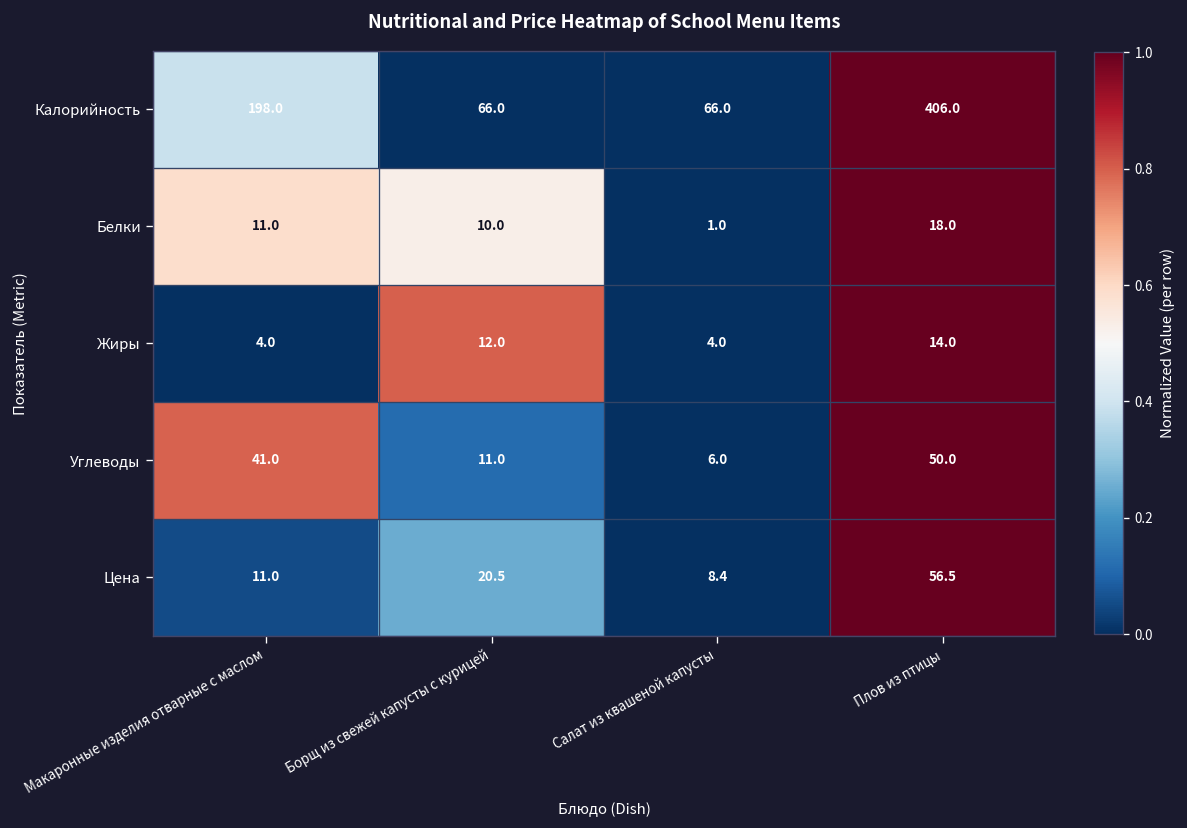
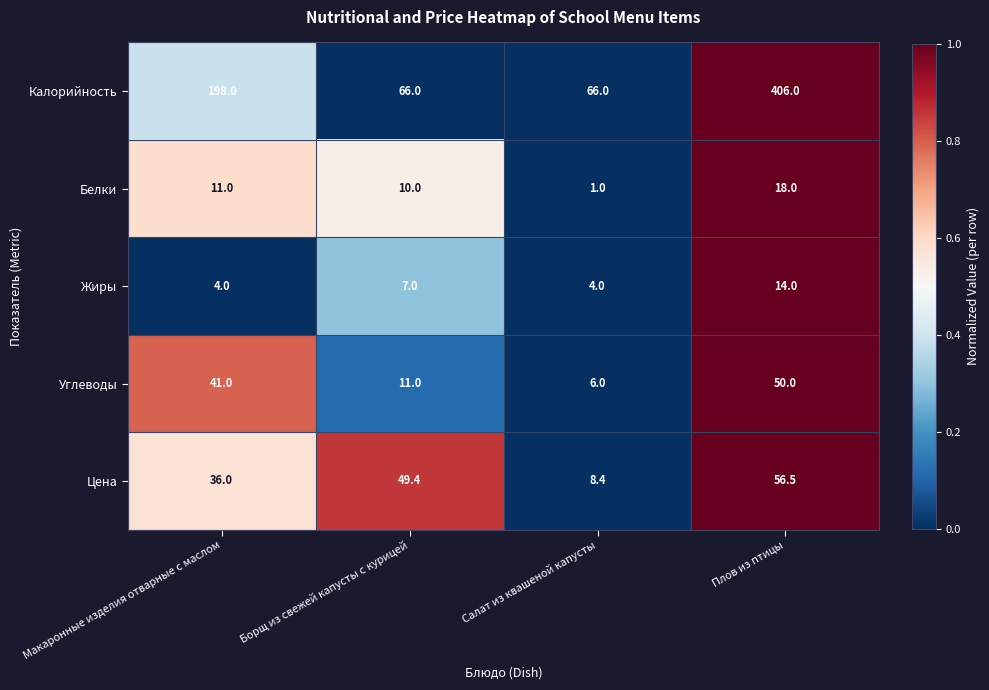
  {
    "Калорийность": {
      "Макаронные изделия отварные с маслом": 198.0,
      "Борщ из свежей капусты с курицей": 66.0,
      "Салат из квашеной капусты": 66.0,
      "Плов из птицы": 406.0
    },
    "Белки": {
      "Макаронные изделия отварные с маслом": 11.0,
      "Борщ из свежей капусты с курицей": 10.0,
      "Салат из квашеной капусты": 1.0,
      "Плов из птицы": 18.0
    },
    "Жиры": {
      "Макаронные изделия отварные с маслом": 4.0,
-     "Борщ из свежей капусты с курицей": 12.0,
+     "Борщ из свежей капусты с курицей": 7.0,
      "Салат из квашеной капусты": 4.0,
      "Плов из птицы": 14.0
    },
    "Углеводы": {
      "Макаронные изделия отварные с маслом": 41.0,
      "Борщ из свежей капусты с курицей": 11.0,
      "Салат из квашеной капусты": 6.0,
      "Плов из птицы": 50.0
    },
    "Цена": {
-     "Макаронные изделия отварные с маслом": 11.0,
-     "Борщ из свежей капусты с курицей": 20.5,
+     "Макаронные изделия отварные с маслом": 36.0,
+     "Борщ из свежей капусты с курицей": 49.4,
      "Салат из квашеной капусты": 8.4,
      "Плов из птицы": 56.5
    }
  }
